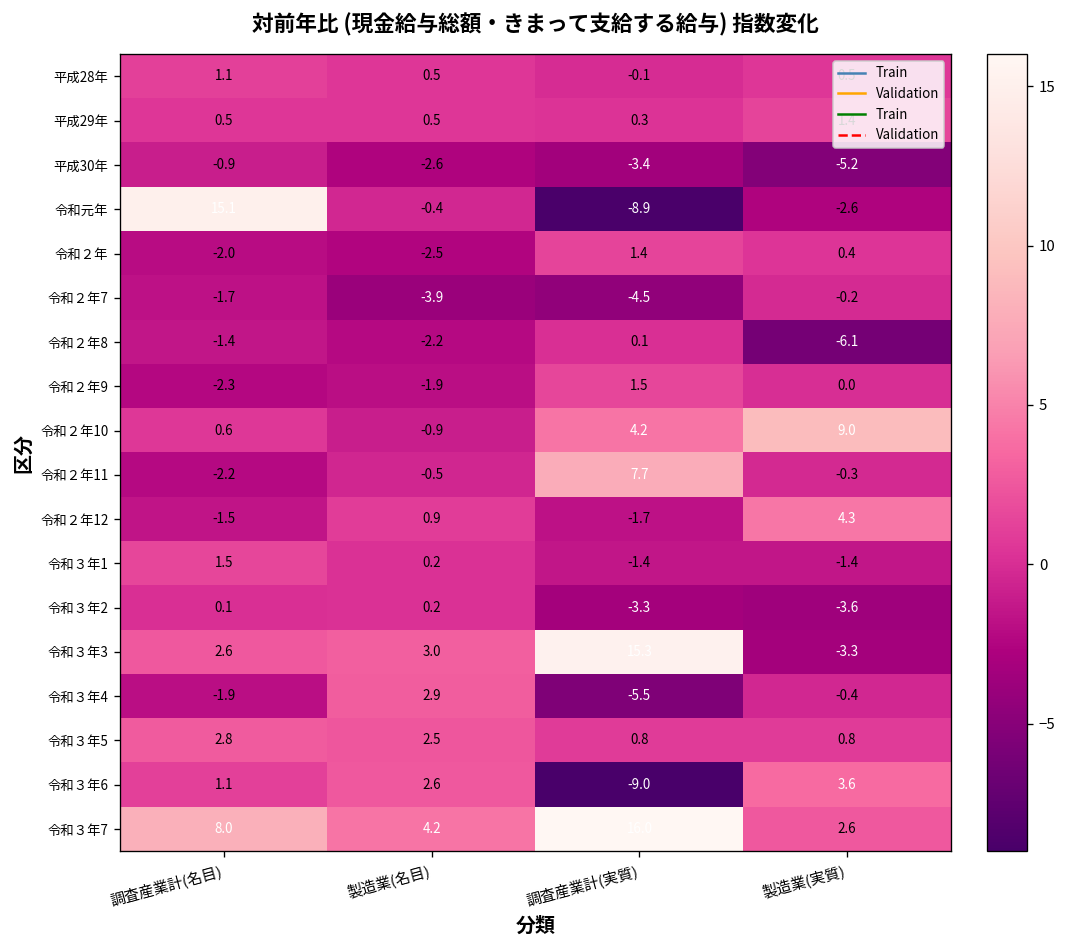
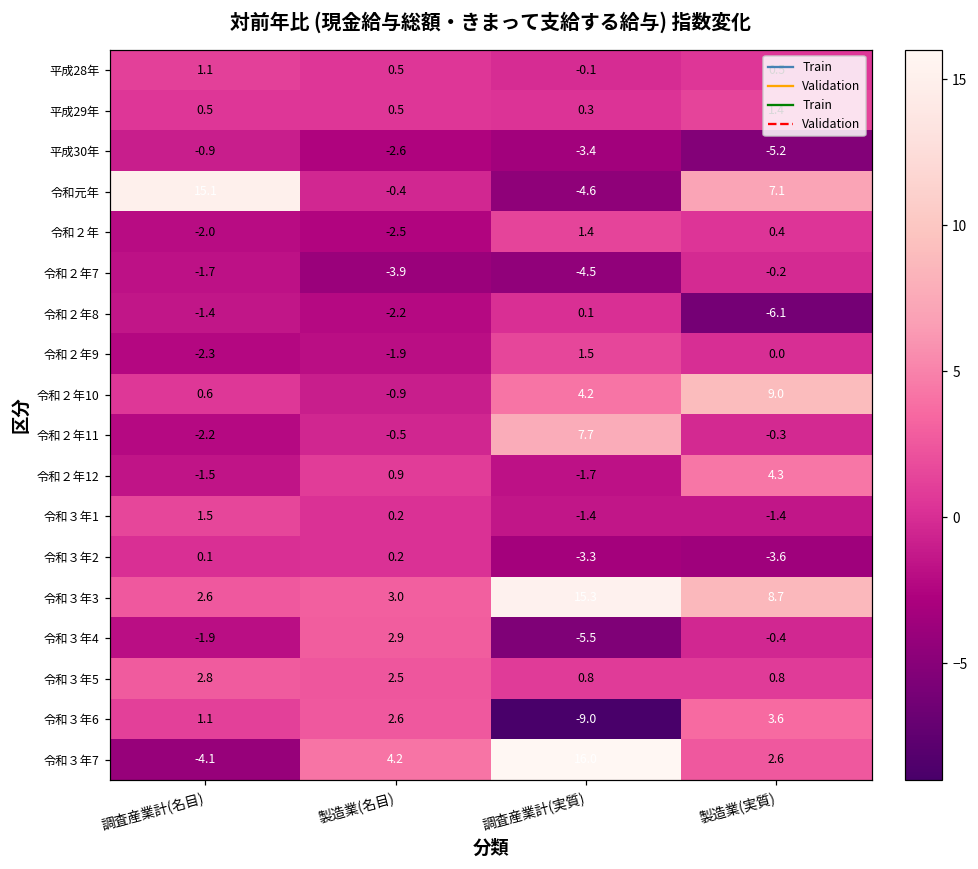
  {
    "平成28年": {
      "調査産業計(名目)": 1.1,
      "製造業(名目)": 0.5,
      "調査産業計(実質)": -0.1
    },
    "平成29年": {
      "調査産業計(名目)": 0.5,
      "製造業(名目)": 0.5,
      "調査産業計(実質)": 0.3
    },
    "平成30年": {
      "調査産業計(名目)": -0.9,
      "製造業(名目)": -2.6,
      "調査産業計(実質)": -3.4,
      "製造業(実質)": -5.2
    },
    "令和元年": {
      "製造業(名目)": -0.4,
-     "調査産業計(実質)": -8.9,
-     "製造業(実質)": -2.6
+     "調査産業計(実質)": -4.6,
+     "製造業(実質)": 7.1
    },
    "令和２年": {
      "調査産業計(名目)": -2.0,
      "製造業(名目)": -2.5,
      "調査産業計(実質)": 1.4,
      "製造業(実質)": 0.4
    },
    "令和２年7": {
      "調査産業計(名目)": -1.7,
      "製造業(名目)": -3.9,
      "調査産業計(実質)": -4.5,
      "製造業(実質)": -0.2
    },
    "令和２年8": {
      "調査産業計(名目)": -1.4,
      "製造業(名目)": -2.2,
      "調査産業計(実質)": 0.1,
      "製造業(実質)": -6.1
    },
    "令和２年9": {
      "調査産業計(名目)": -2.3,
      "製造業(名目)": -1.9,
      "調査産業計(実質)": 1.5,
      "製造業(実質)": 0.0
    },
    "令和２年10": {
      "調査産業計(名目)": 0.6,
      "製造業(名目)": -0.9,
      "調査産業計(実質)": 4.2,
      "製造業(実質)": 9.0
    },
    "令和２年11": {
      "調査産業計(名目)": -2.2,
      "製造業(名目)": -0.5,
      "調査産業計(実質)": 7.7,
      "製造業(実質)": -0.3
    },
    "令和２年12": {
      "調査産業計(名目)": -1.5,
      "製造業(名目)": 0.9,
      "調査産業計(実質)": -1.7,
      "製造業(実質)": 4.3
    },
    "令和３年1": {
      "調査産業計(名目)": 1.5,
      "製造業(名目)": 0.2,
      "調査産業計(実質)": -1.4,
      "製造業(実質)": -1.4
    },
    "令和３年2": {
      "調査産業計(名目)": 0.1,
      "製造業(名目)": 0.2,
      "調査産業計(実質)": -3.3,
      "製造業(実質)": -3.6
    },
    "令和３年3": {
      "調査産業計(名目)": 2.6,
      "製造業(名目)": 3.0,
-     "製造業(実質)": -3.3
+     "製造業(実質)": 8.7
    },
    "令和３年4": {
      "調査産業計(名目)": -1.9,
      "製造業(名目)": 2.9,
      "調査産業計(実質)": -5.5,
      "製造業(実質)": -0.4
    },
    "令和３年5": {
      "調査産業計(名目)": 2.8,
      "製造業(名目)": 2.5,
      "調査産業計(実質)": 0.8,
      "製造業(実質)": 0.8
    },
    "令和３年6": {
      "調査産業計(名目)": 1.1,
      "製造業(名目)": 2.6,
      "調査産業計(実質)": -9.0,
      "製造業(実質)": 3.6
    },
    "令和３年7": {
-     "調査産業計(名目)": 8.0,
+     "調査産業計(名目)": -4.1,
      "製造業(名目)": 4.2,
      "製造業(実質)": 2.6
    }
  }
